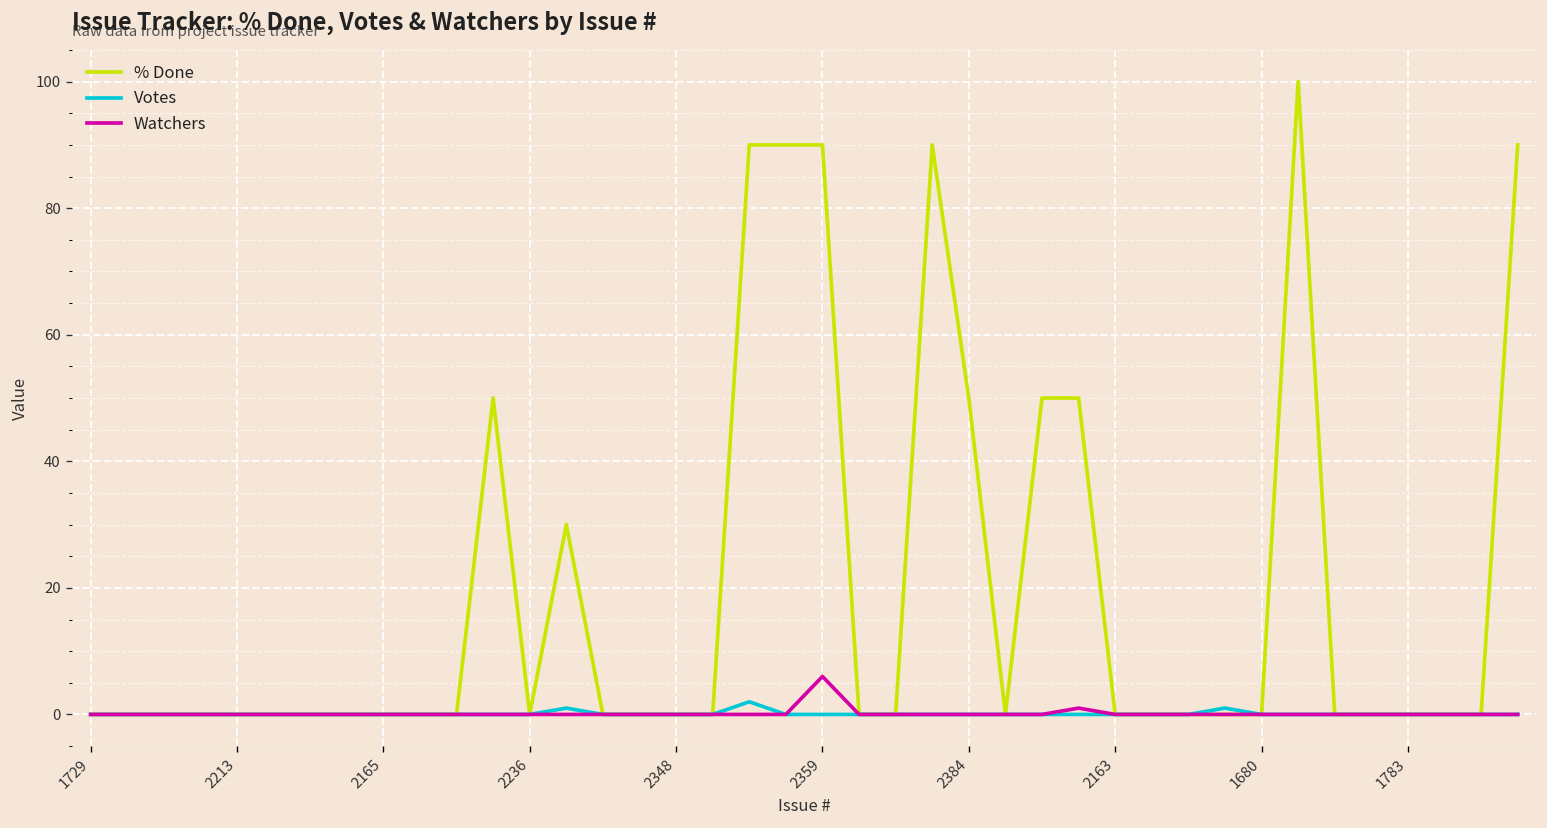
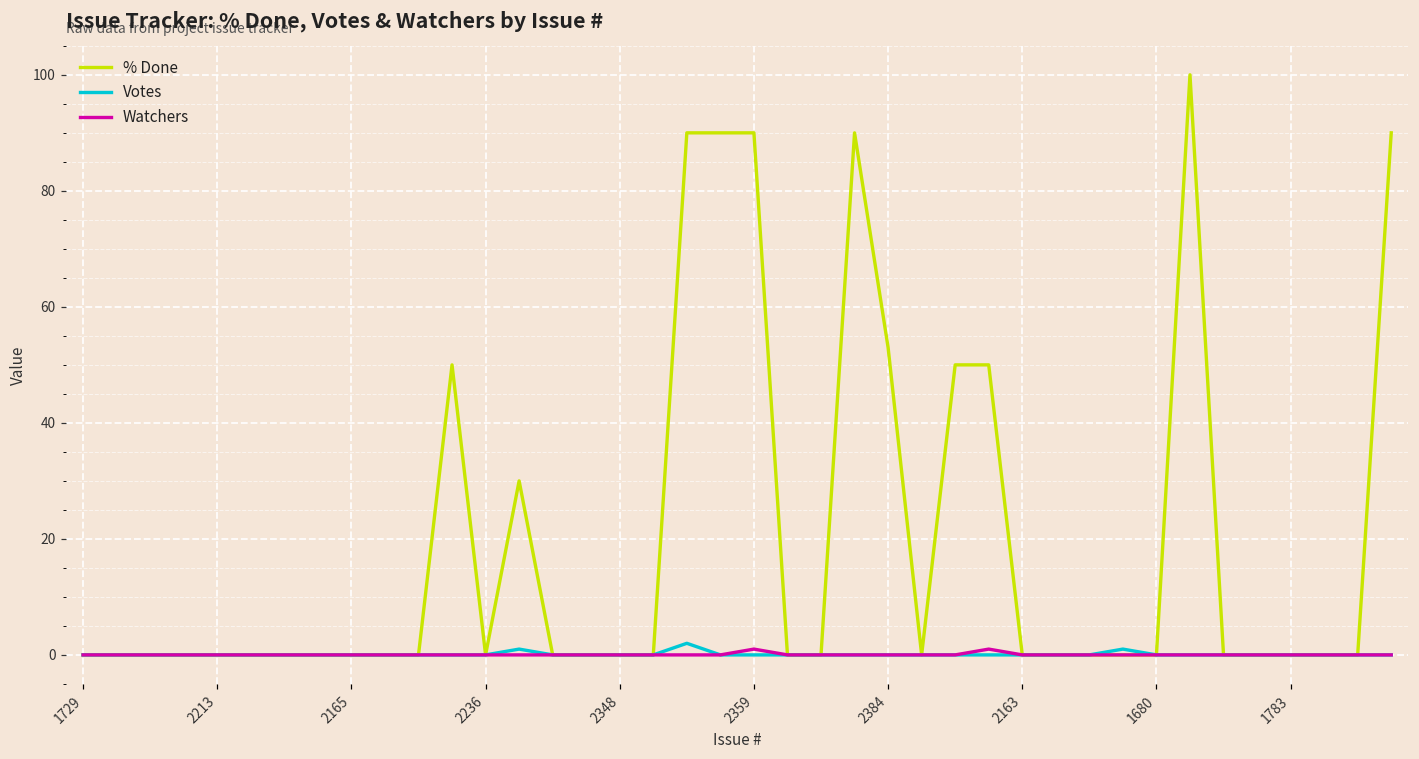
  {
    "% Done": {
      "2359": 90,
-     "2384": 50
+     "2384": 53
    },
    "Votes": {
      "2359": 0
    },
    "Watchers": {
-     "2359": 6
+     "2359": 1
    }
  }
